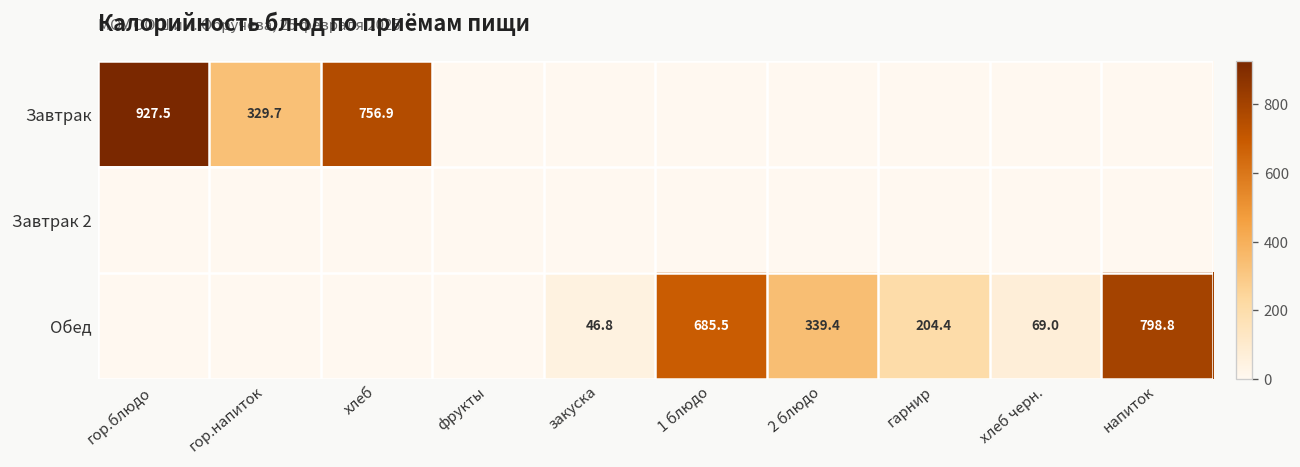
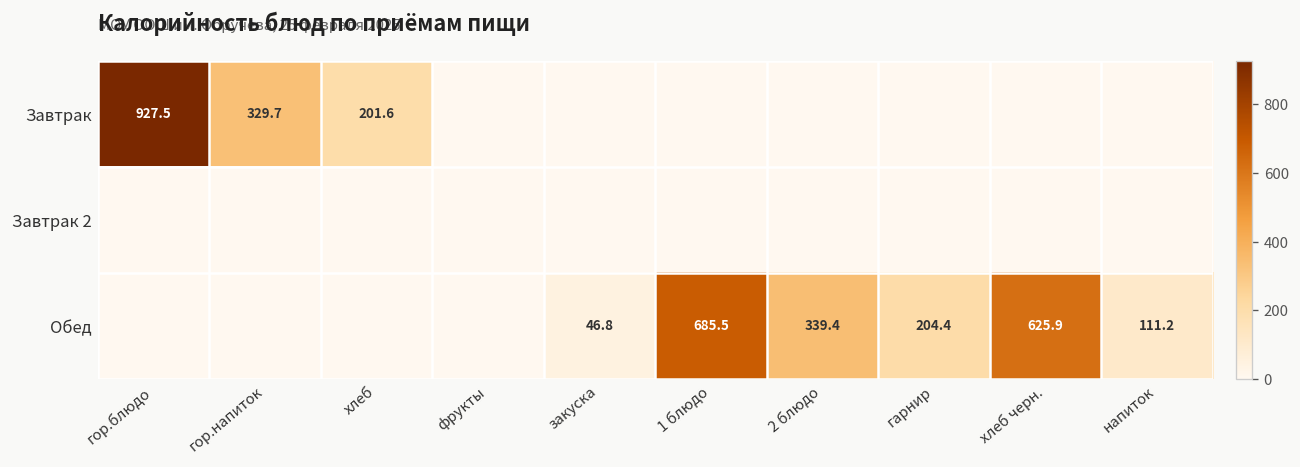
  {
    "Завтрак": {
      "гор.блюдо": 927.5,
      "гор.напиток": 329.7,
-     "хлеб": 756.9
+     "хлеб": 201.6
    },
    "Обед": {
      "закуска": 46.8,
      "1 блюдо": 685.5,
      "2 блюдо": 339.4,
      "гарнир": 204.4,
-     "хлеб черн.": 69.0,
-     "напиток": 798.8
+     "хлеб черн.": 625.9,
+     "напиток": 111.2
    }
  }
